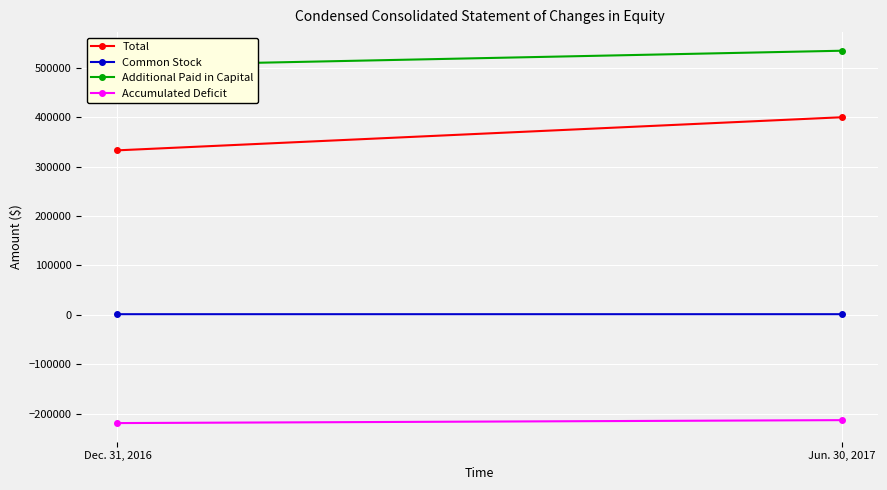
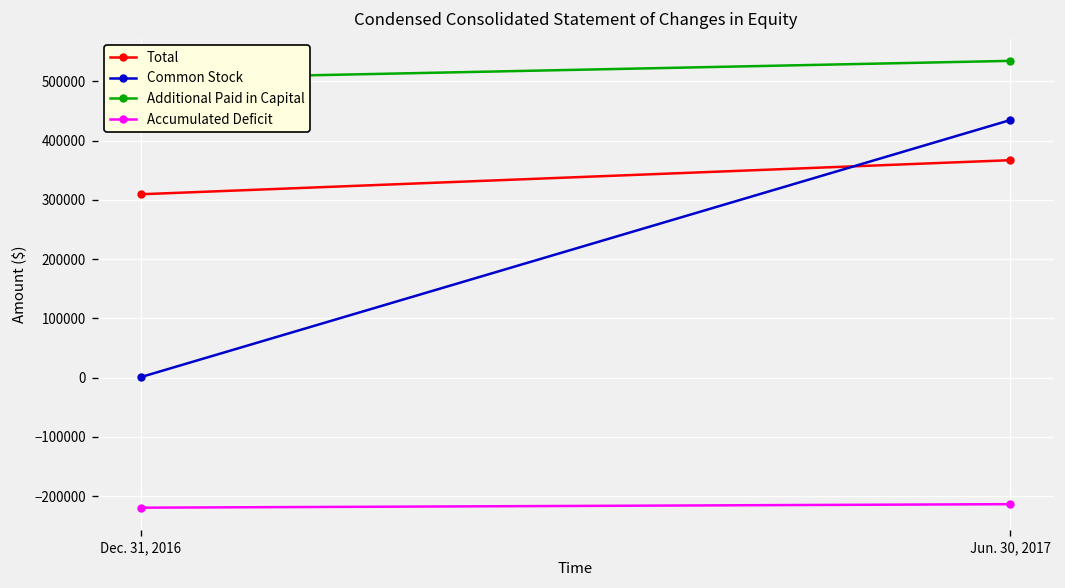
  {
    "Total": {
-     "Dec. 31, 2016": 330000,
-     "Jun. 30, 2017": 400000
+     "Dec. 31, 2016": 310000,
+     "Jun. 30, 2017": 370000
    },
    "Common Stock": {
      "Dec. 31, 2016": 0,
-     "Jun. 30, 2017": 0
+     "Jun. 30, 2017": 430000
    },
    "Additional Paid in Capital": {
      "Jun. 30, 2017": 530000
    },
    "Accumulated Deficit": {
      "Dec. 31, 2016": -220000,
      "Jun. 30, 2017": -210000
    }
  }
